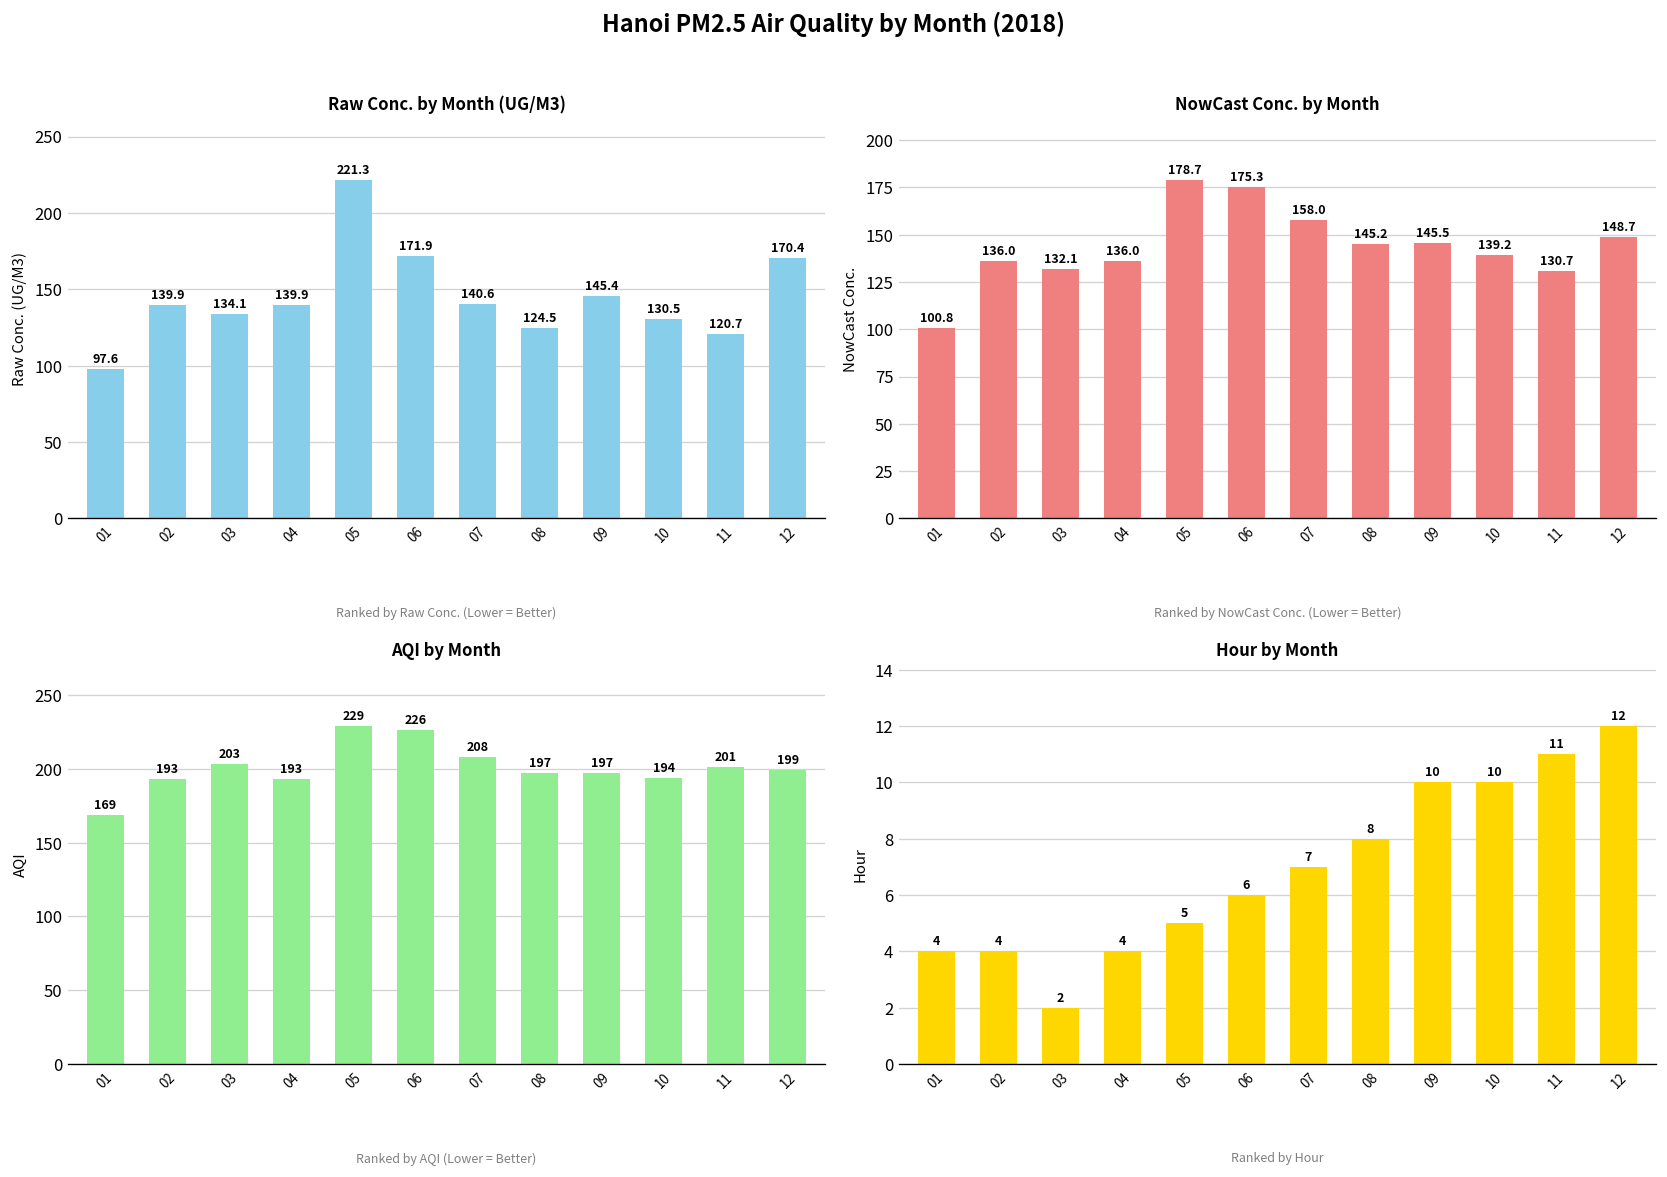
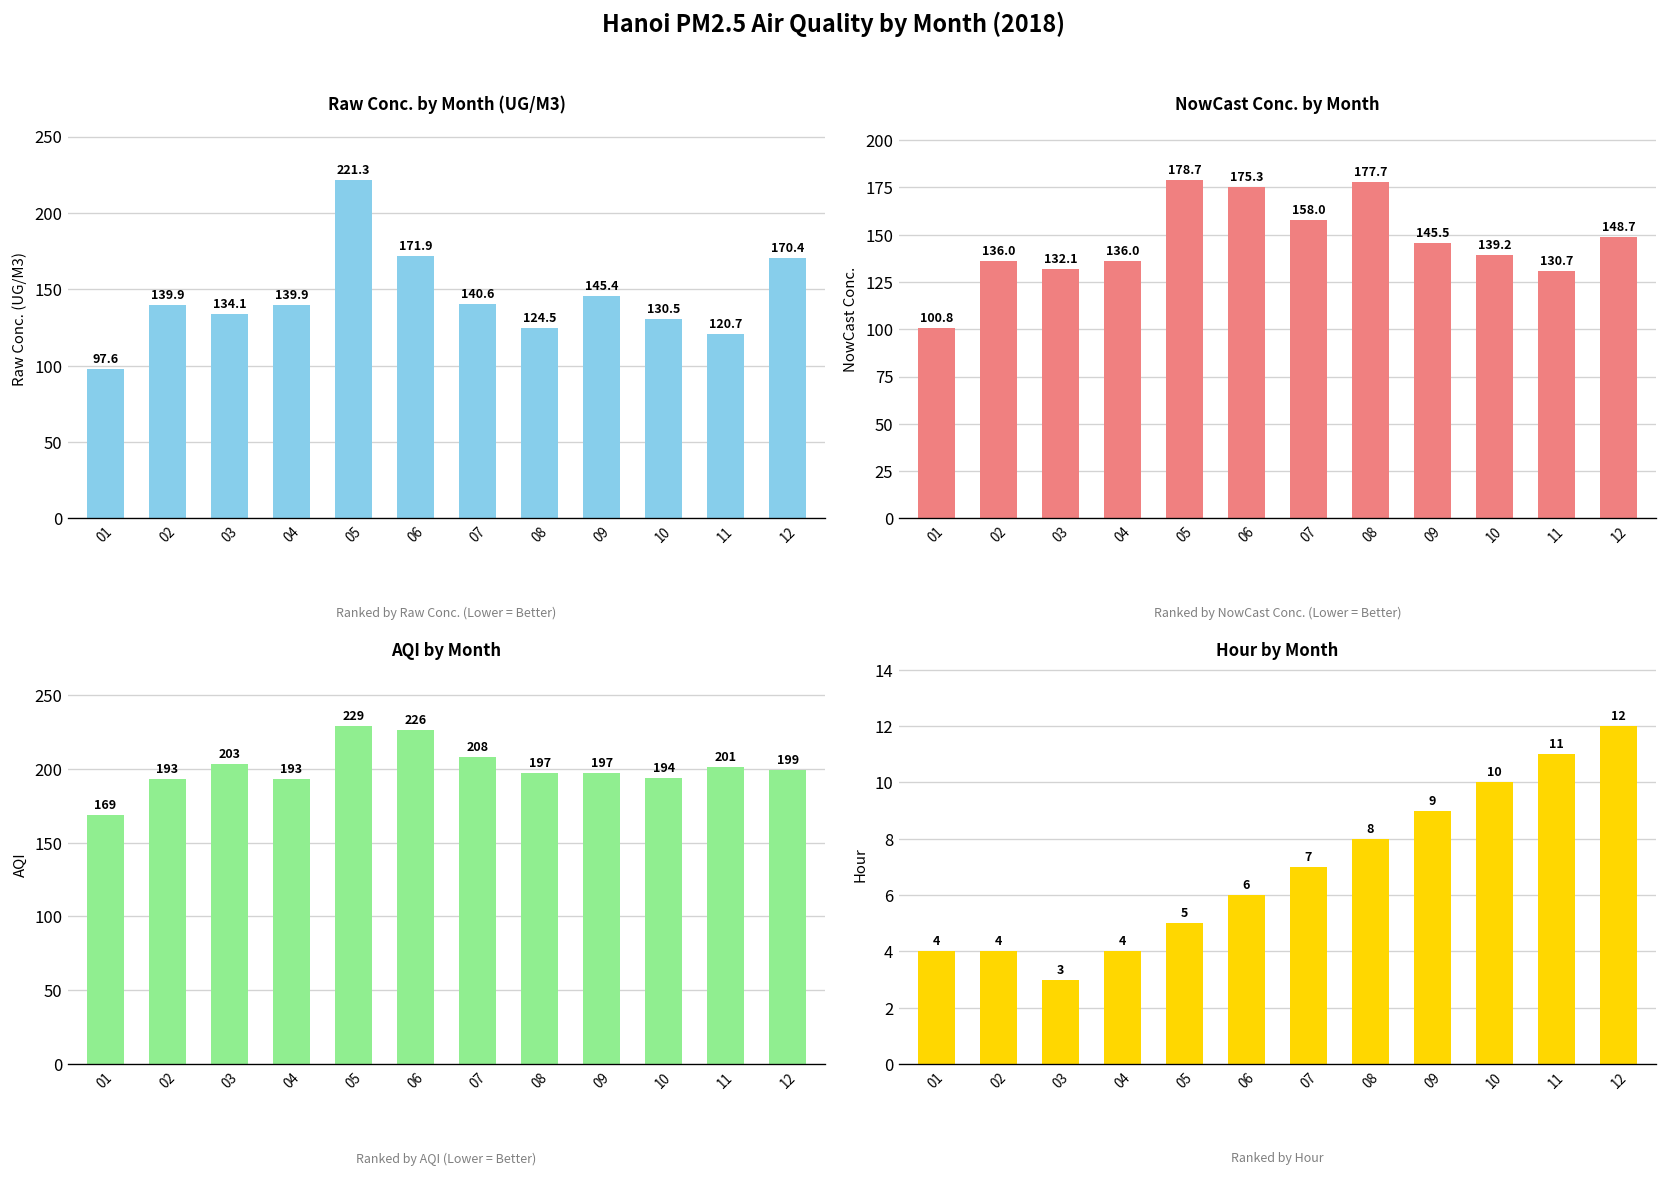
  {
    "Raw Conc. by Month (UG/M3)": {
      "01": 97.6,
      "02": 139.9,
      "03": 134.1,
      "04": 139.9,
      "05": 221.3,
      "06": 171.9,
      "07": 140.6,
      "08": 124.5,
      "09": 145.4,
      "10": 130.5,
      "11": 120.7,
      "12": 170.4
    },
    "NowCast Conc. by Month": {
      "01": 100.8,
      "02": 136.0,
      "03": 132.1,
      "04": 136.0,
      "05": 178.7,
      "06": 175.3,
      "07": 158.0,
-     "08": 145.2,
+     "08": 177.7,
      "09": 145.5,
      "10": 139.2,
      "11": 130.7,
      "12": 148.7
    },
    "AQI by Month": {
      "01": 169,
      "02": 193,
      "03": 203,
      "04": 193,
      "05": 229,
      "06": 226,
      "07": 208,
      "08": 197,
      "09": 197,
      "10": 194,
      "11": 201,
      "12": 199
    },
    "Hour by Month": {
      "01": 4,
      "02": 4,
-     "03": 2,
+     "03": 3,
      "04": 4,
      "05": 5,
      "06": 6,
      "07": 7,
      "08": 8,
-     "09": 10,
+     "09": 9,
      "10": 10,
      "11": 11,
      "12": 12
    }
  }
